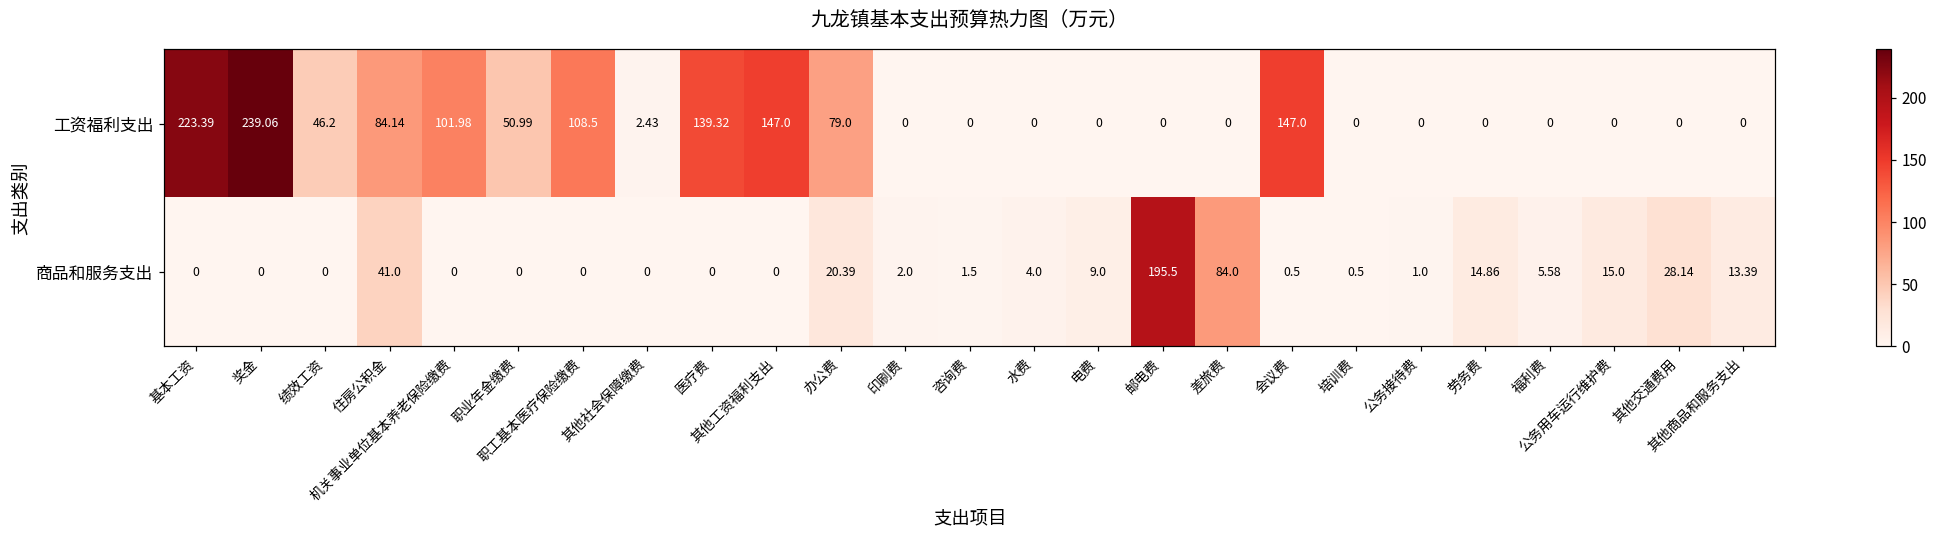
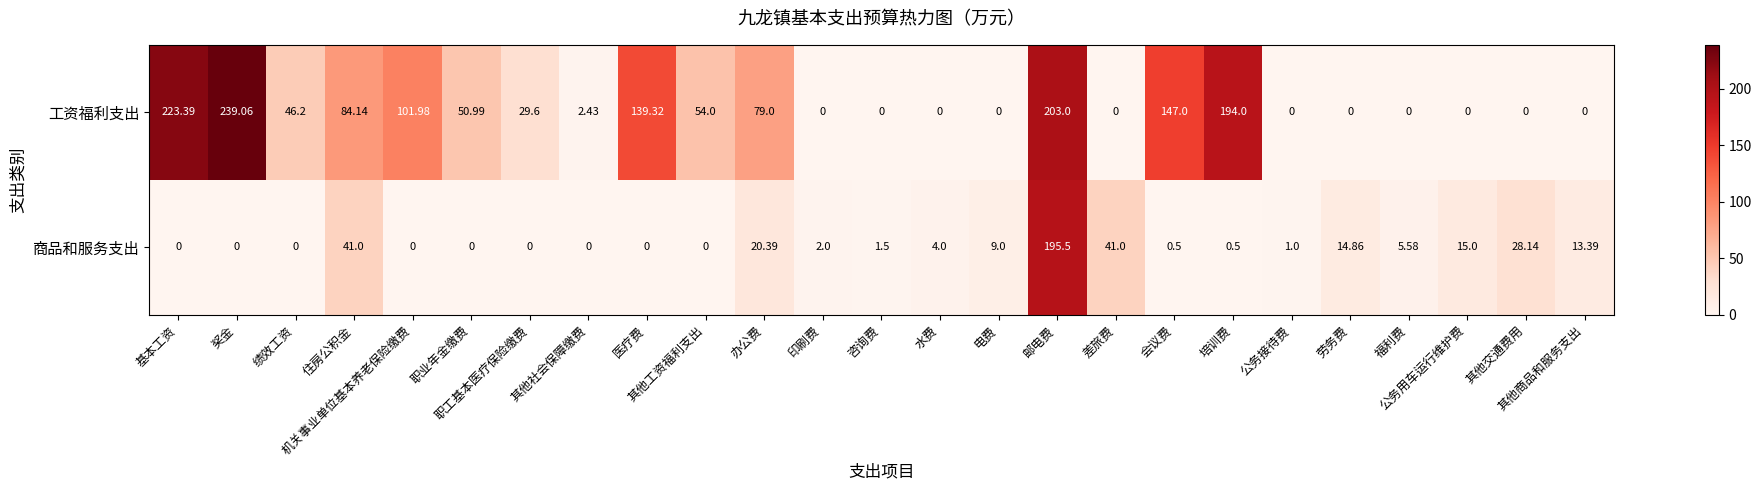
  {
    "工资福利支出": {
      "基本工资": 223.39,
      "奖金": 239.06,
      "绩效工资": 46.2,
      "住房公积金": 84.14,
      "机关事业单位基本养老保险缴费": 101.98,
      "职业年金缴费": 50.99,
-     "职工基本医疗保险缴费": 108.5,
+     "职工基本医疗保险缴费": 29.6,
      "其他社会保障缴费": 2.43,
      "医疗费": 139.32,
-     "其他工资福利支出": 147.0,
+     "其他工资福利支出": 54.0,
      "办公费": 79.0,
      "印刷费": 0,
      "咨询费": 0,
      "水费": 0,
      "电费": 0,
-     "邮电费": 0,
+     "邮电费": 203.0,
      "差旅费": 0,
      "会议费": 147.0,
-     "培训费": 0,
+     "培训费": 194.0,
      "公务接待费": 0,
      "劳务费": 0,
      "福利费": 0,
      "公务用车运行维护费": 0,
      "其他交通费用": 0,
      "其他商品和服务支出": 0
    },
    "商品和服务支出": {
      "基本工资": 0,
      "奖金": 0,
      "绩效工资": 0,
      "住房公积金": 41.0,
      "机关事业单位基本养老保险缴费": 0,
      "职业年金缴费": 0,
      "职工基本医疗保险缴费": 0,
      "其他社会保障缴费": 0,
      "医疗费": 0,
      "其他工资福利支出": 0,
      "办公费": 20.39,
      "印刷费": 2.0,
      "咨询费": 1.5,
      "水费": 4.0,
      "电费": 9.0,
      "邮电费": 195.5,
-     "差旅费": 84.0,
+     "差旅费": 41.0,
      "会议费": 0.5,
      "培训费": 0.5,
      "公务接待费": 1.0,
      "劳务费": 14.86,
      "福利费": 5.58,
      "公务用车运行维护费": 15.0,
      "其他交通费用": 28.14,
      "其他商品和服务支出": 13.39
    }
  }
